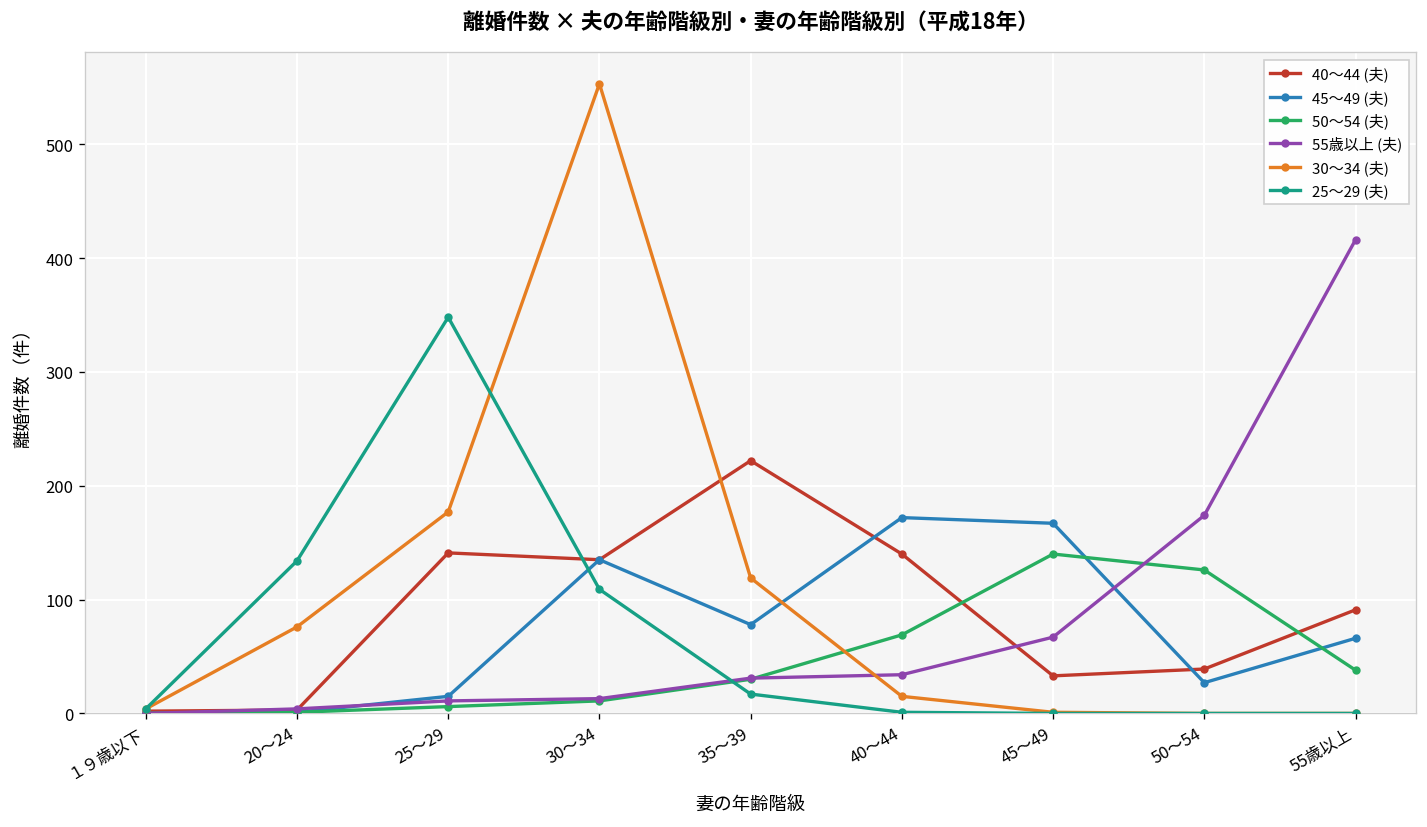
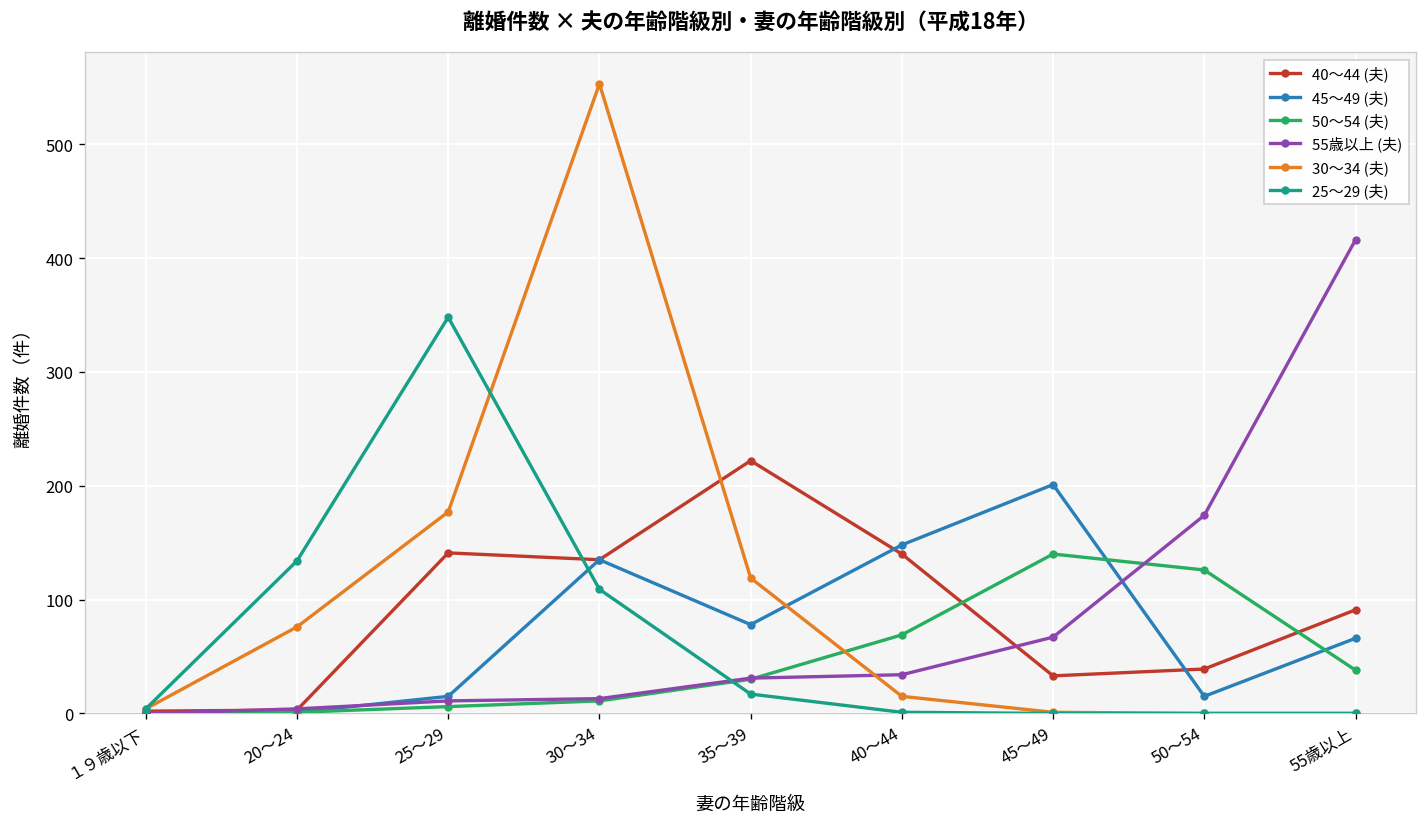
  {
    "40～44 (夫)": {
      "25～29": 140,
      "35～39": 220,
      "40～44": 140,
      "45～49": 30,
      "50～54": 40,
      "55歳以上": 90
    },
    "45～49 (夫)": {
      "25～29": 20,
      "35～39": 80,
-     "40～44": 170,
-     "45～49": 170,
-     "50～54": 30,
+     "40～44": 150,
+     "45～49": 200,
+     "50～54": 20,
      "55歳以上": 70
    },
    "55歳以上 (夫)": {
      "25～29": 10,
      "40～44": 30,
      "45～49": 70,
      "50～54": 170,
      "55歳以上": 420
    },
    "30～34 (夫)": {
      "20～24": 80,
      "25～29": 180,
      "30～34": 550,
      "35～39": 120,
      "40～44": 20
    }
  }
